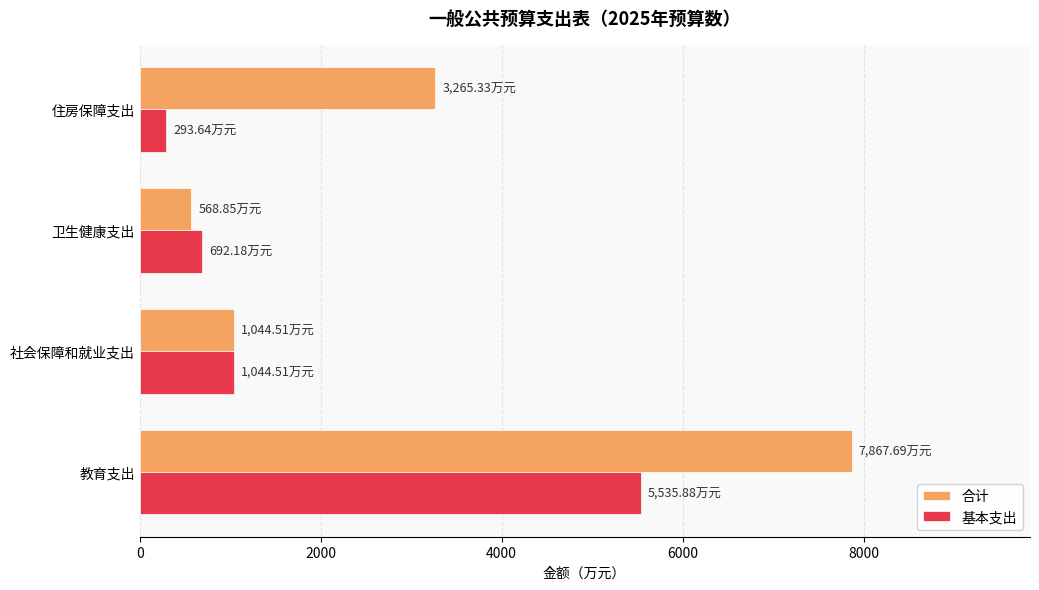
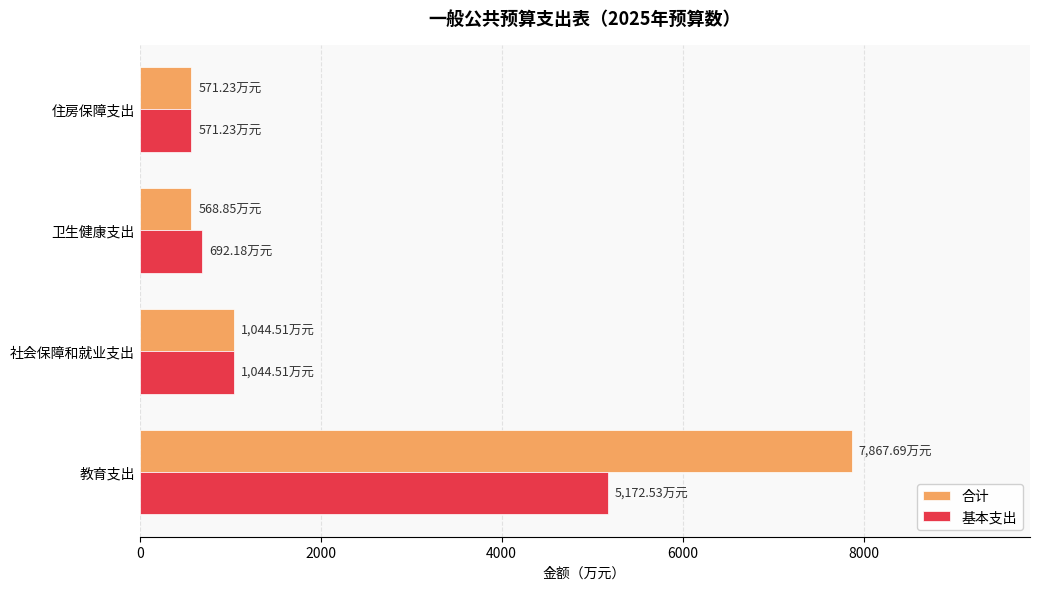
  {
    "合计": {
-     "住房保障支出": "3,265.33",
+     "住房保障支出": "571.23",
      "卫生健康支出": "568.85",
      "社会保障和就业支出": "1,044.51",
      "教育支出": "7,867.69"
    },
    "基本支出": {
-     "住房保障支出": "293.64",
+     "住房保障支出": "571.23",
      "卫生健康支出": "692.18",
      "社会保障和就业支出": "1,044.51",
-     "教育支出": "5,535.88"
+     "教育支出": "5,172.53"
    }
  }
